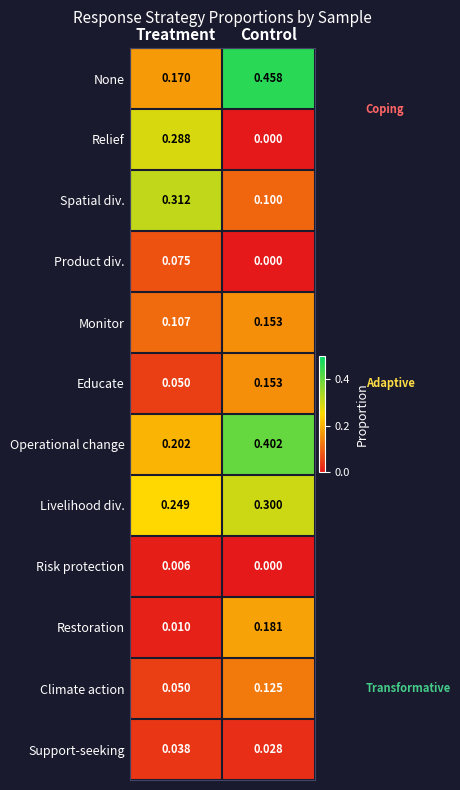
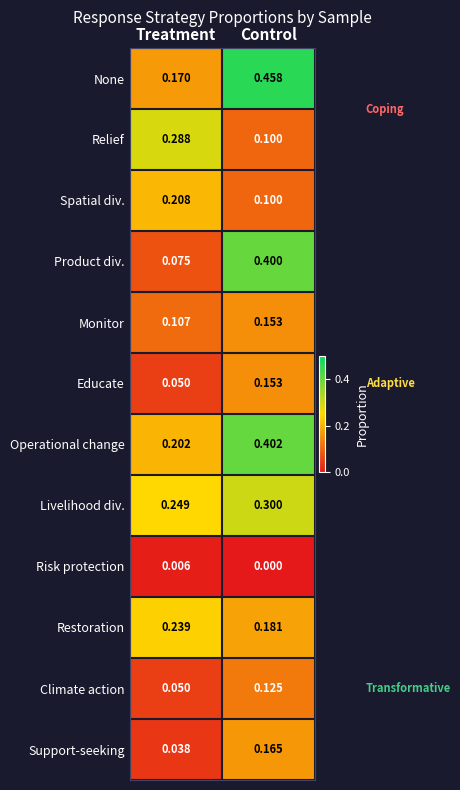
  {
    "None": {
      "Treatment": 0.170,
      "Control": 0.458
    },
    "Relief": {
      "Treatment": 0.288,
-     "Control": 0.000
+     "Control": 0.100
    },
    "Spatial div.": {
-     "Treatment": 0.312,
+     "Treatment": 0.208,
      "Control": 0.100
    },
    "Product div.": {
      "Treatment": 0.075,
-     "Control": 0.000
+     "Control": 0.400
    },
    "Monitor": {
      "Treatment": 0.107,
      "Control": 0.153
    },
    "Educate": {
      "Treatment": 0.050,
      "Control": 0.153
    },
    "Operational change": {
      "Treatment": 0.202,
      "Control": 0.402
    },
    "Livelihood div.": {
      "Treatment": 0.249,
      "Control": 0.300
    },
    "Risk protection": {
      "Treatment": 0.006,
      "Control": 0.000
    },
    "Restoration": {
-     "Treatment": 0.010,
+     "Treatment": 0.239,
      "Control": 0.181
    },
    "Climate action": {
      "Treatment": 0.050,
      "Control": 0.125
    },
    "Support-seeking": {
      "Treatment": 0.038,
-     "Control": 0.028
+     "Control": 0.165
    }
  }
